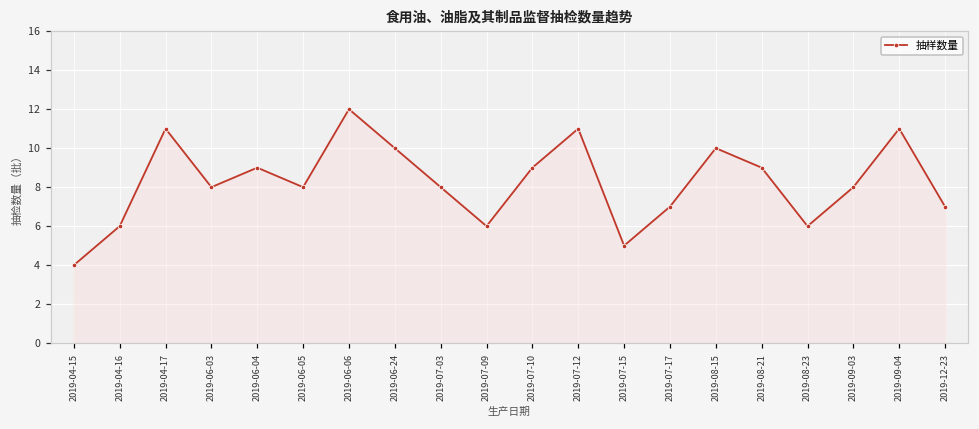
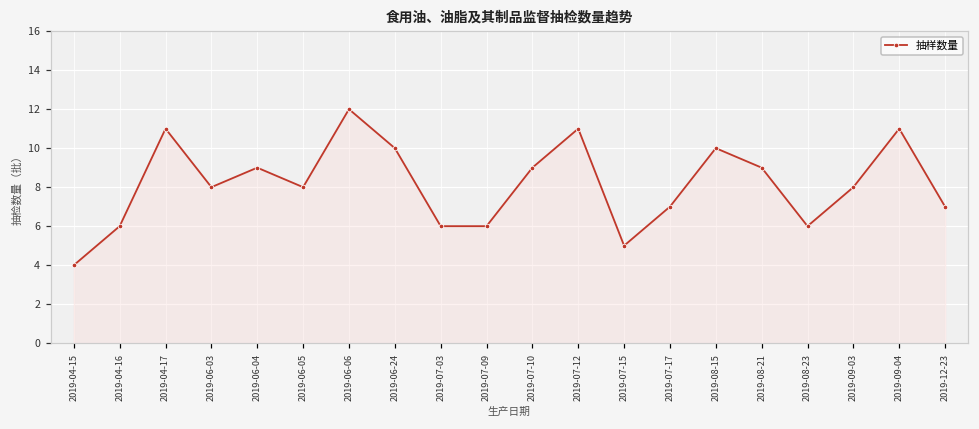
  {
    "2019-04-15": 4,
    "2019-04-16": 6,
    "2019-04-17": 11,
    "2019-06-03": 8,
    "2019-06-04": 9,
    "2019-06-05": 8,
    "2019-06-06": 12,
    "2019-06-24": 10,
-   "2019-07-03": 8,
+   "2019-07-03": 6,
    "2019-07-09": 6,
    "2019-07-10": 9,
    "2019-07-12": 11,
    "2019-07-15": 5,
    "2019-07-17": 7,
    "2019-08-15": 10,
    "2019-08-21": 9,
    "2019-08-23": 6,
    "2019-09-03": 8,
    "2019-09-04": 11,
    "2019-12-23": 7
  }
